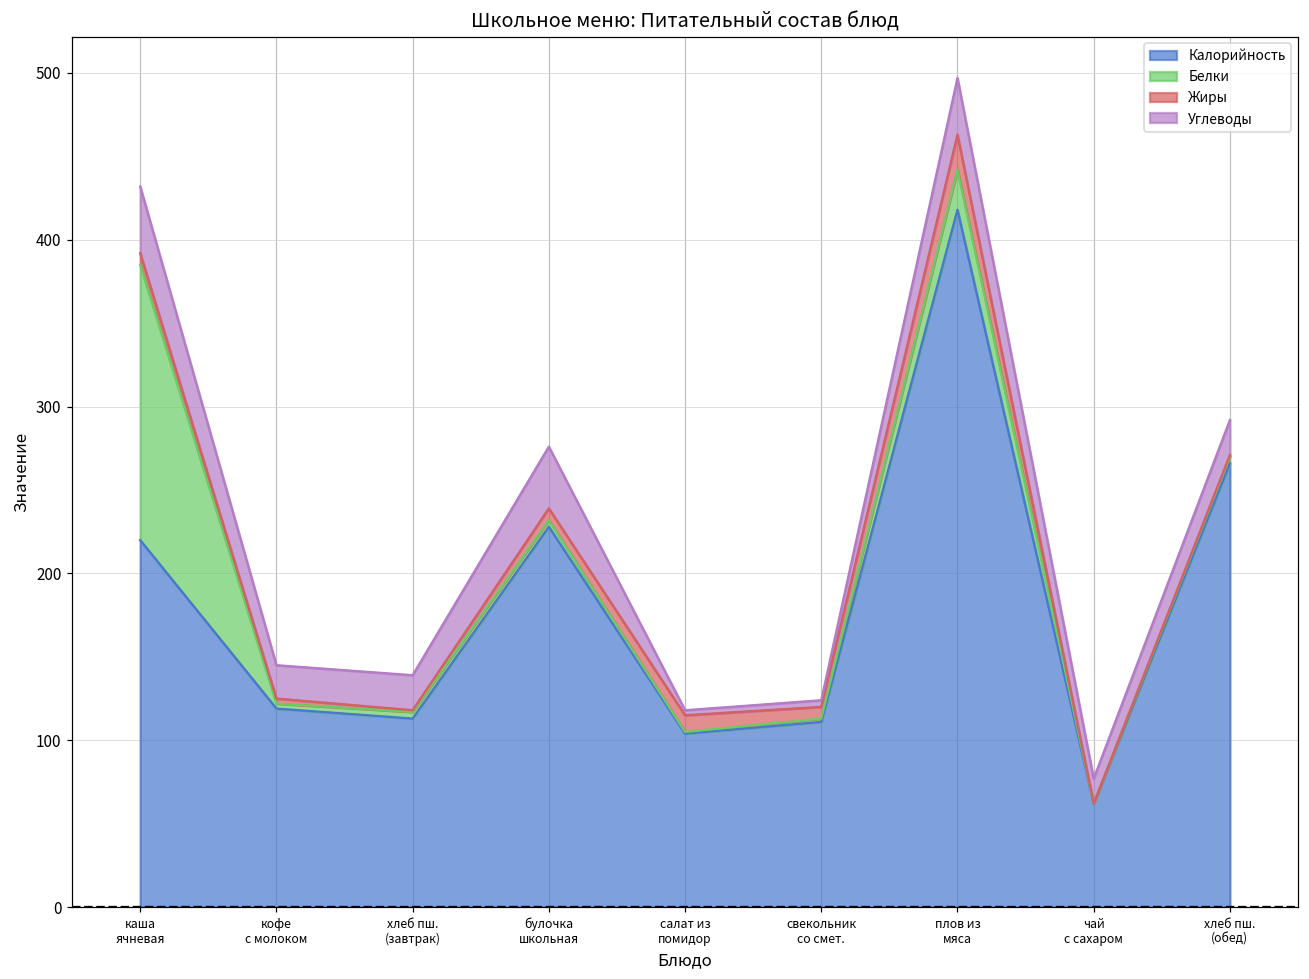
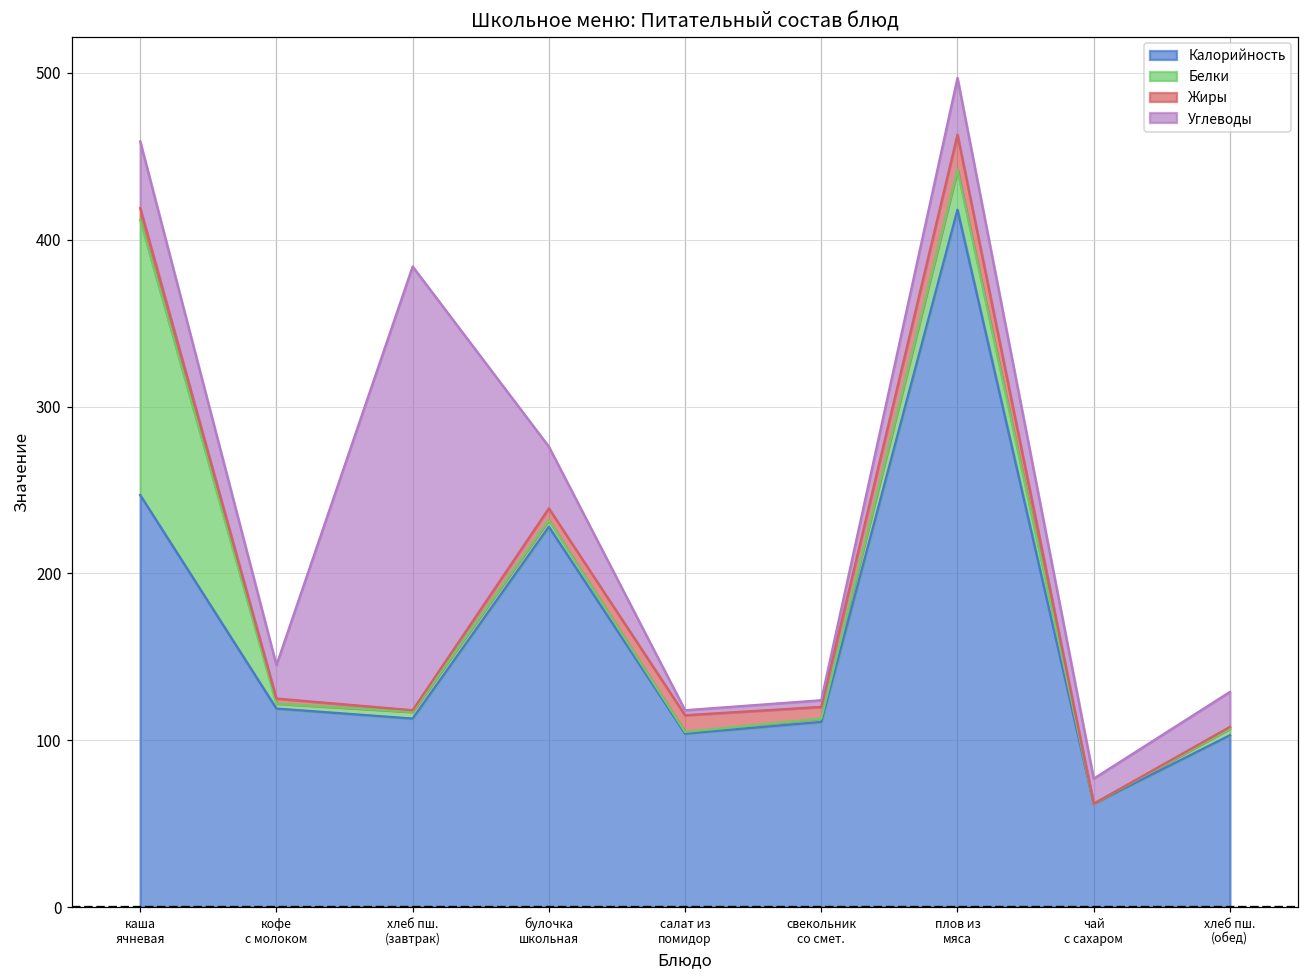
  {
    "Калорийность": {
-     "каша ячневая": 220,
+     "каша ячневая": 247,
      "кофе с молоком": 119,
      "хлеб пш. (завтрак)": 113,
      "булочка школьная": 228,
      "свекольник со смет.": 111,
      "плов из мяса": 418,
-     "хлеб пш. (обед)": 266
+     "хлеб пш. (обед)": 103
    },
    "Белки": {
      "каша ячневая": 165,
      "кофе с молоком": 3,
      "булочка школьная": 4,
      "свекольник со смет.": 2,
      "плов из мяса": 24
    },
    "Жиры": {
      "каша ячневая": 7,
      "кофе с молоком": 3,
      "булочка школьная": 7,
      "салат из помидор": 10,
      "свекольник со смет.": 7,
      "плов из мяса": 21
    },
    "Углеводы": {
      "каша ячневая": 40,
      "кофе с молоком": 20,
-     "хлеб пш. (завтрак)": 21,
+     "хлеб пш. (завтрак)": 266,
      "булочка школьная": 37,
      "салат из помидор": 3,
      "свекольник со смет.": 4,
      "плов из мяса": 34,
      "чай с сахаром": 15,
      "хлеб пш. (обед)": 21
    }
  }
